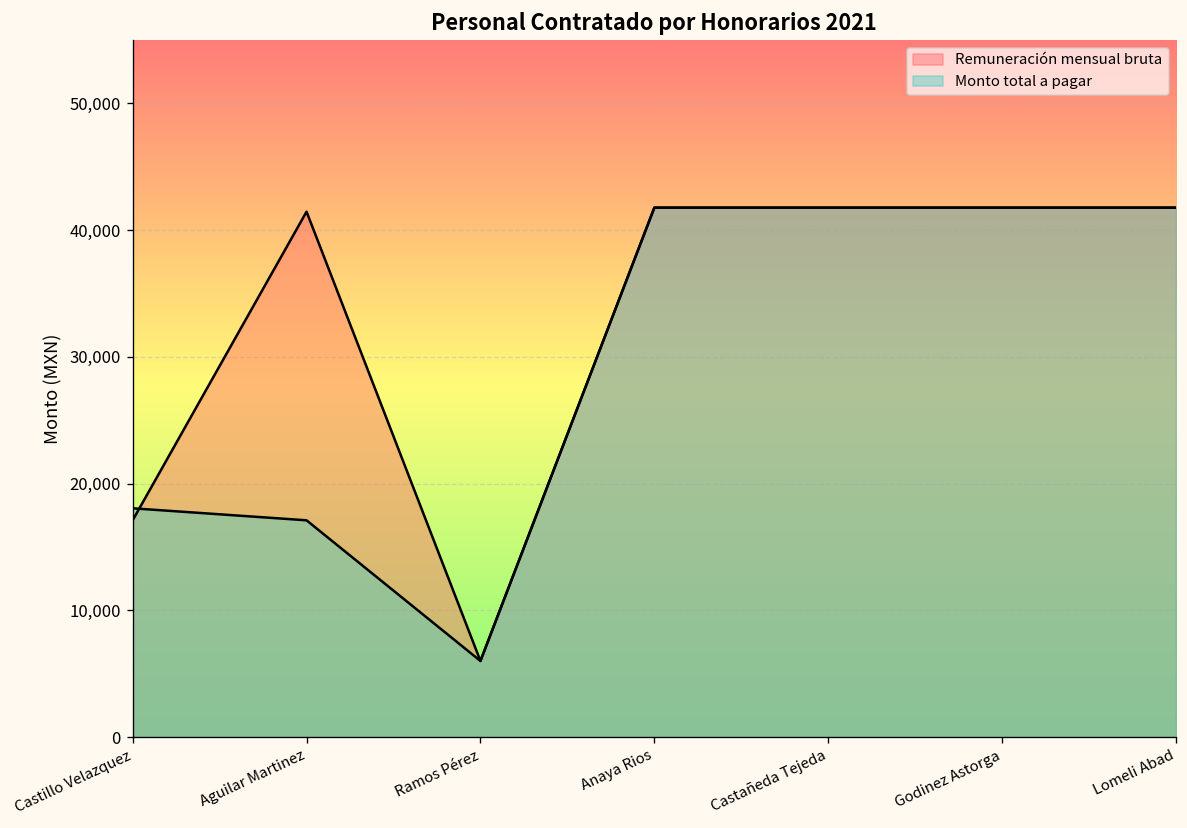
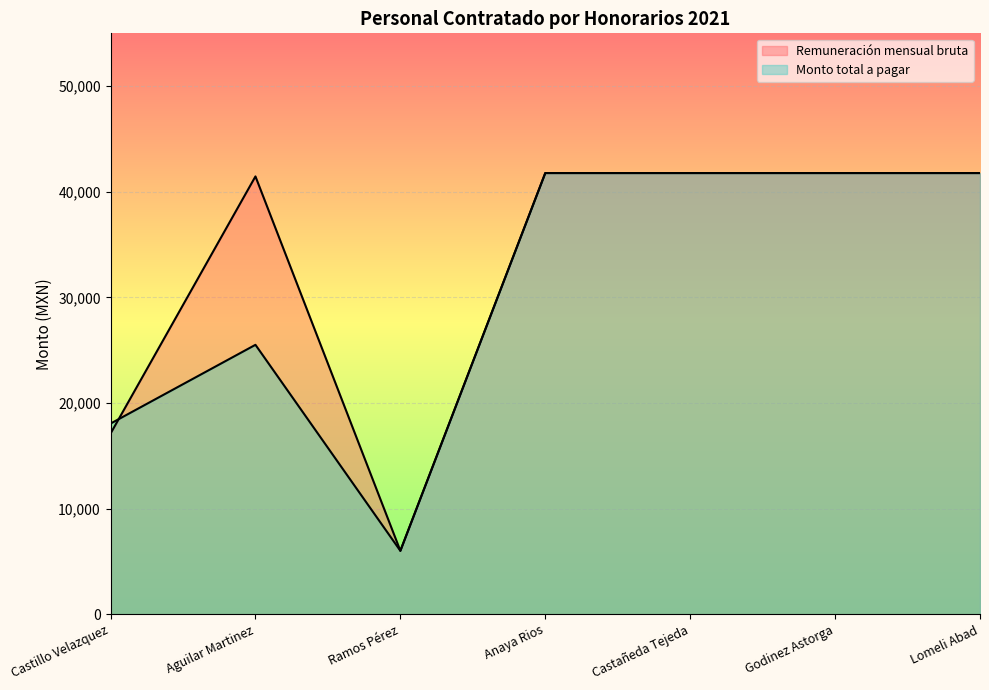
  {
    "Remuneración mensual bruta": {
      "Castillo Velazquez": "17,100",
      "Aguilar Martinez": "41,500"
    },
    "Monto total a pagar": {
      "Castillo Velazquez": "18,000",
-     "Aguilar Martinez": "17,100"
+     "Aguilar Martinez": "25,500"
    }
  }
